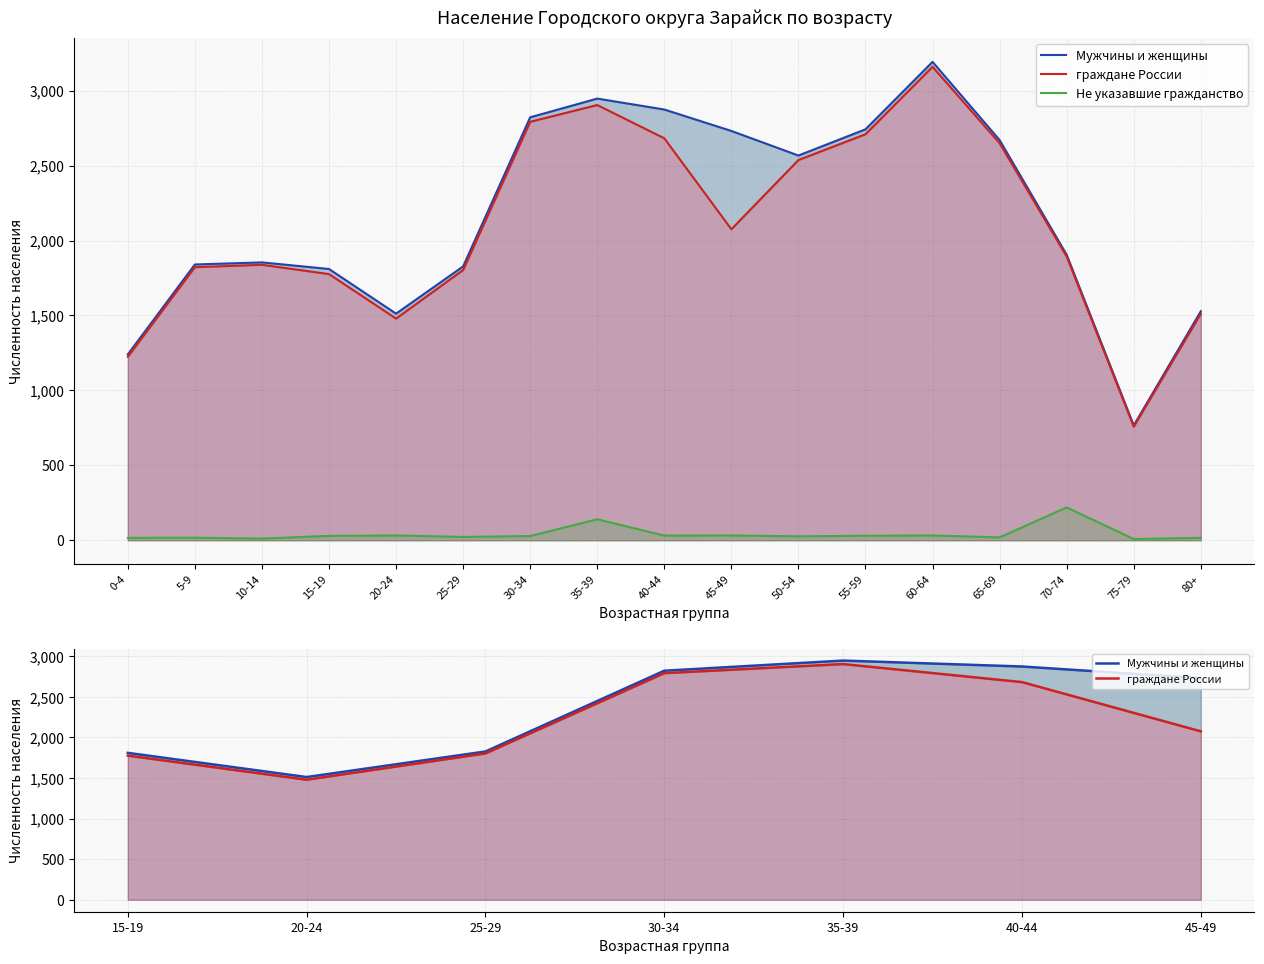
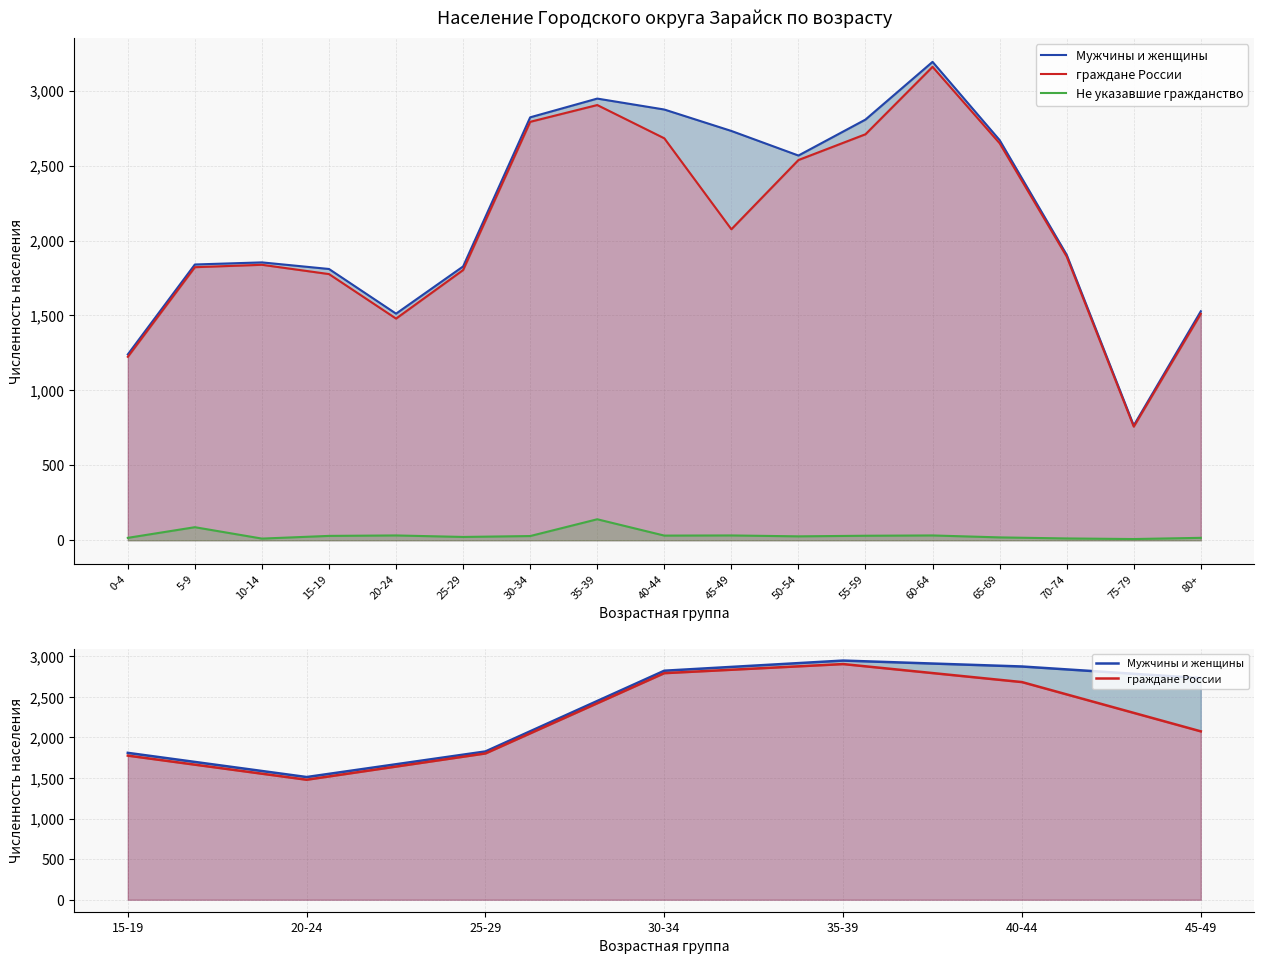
  {
    "Население Городского округа Зарайск по возрасту": {
      "Мужчины и женщины": {
        "5-9": "1,840",
        "15-19": "1,810",
        "20-24": "1,510",
        "25-29": "1,830",
        "30-34": "2,820",
        "35-39": "2,950",
        "40-44": "2,870",
        "45-49": "2,730",
        "50-54": "2,570",
-       "55-59": "2,740",
+       "55-59": "2,810",
        "60-64": "3,190",
        "65-69": "2,670"
      },
      "граждане России": {
        "5-9": "1,820",
        "15-19": "1,780",
        "20-24": "1,480",
        "25-29": "1,800",
        "30-34": "2,790",
        "35-39": "2,900",
        "40-44": "2,680",
        "45-49": "2,080",
        "50-54": "2,540",
        "55-59": "2,710",
        "60-64": "3,160",
        "65-69": "2,650"
      },
      "Не указавшие гражданство": {
        "0-4": "20",
-       "5-9": "20",
+       "5-9": "90",
        "10-14": "10",
        "15-19": "30",
        "20-24": "30",
        "25-29": "20",
        "30-34": "30",
        "35-39": "140",
        "40-44": "30",
        "45-49": "30",
        "50-54": "30",
        "55-59": "30",
        "60-64": "30",
        "65-69": "20",
-       "70-74": "220",
+       "70-74": "10",
        "75-79": "10",
        "80+": "20"
      }
    }
  }
